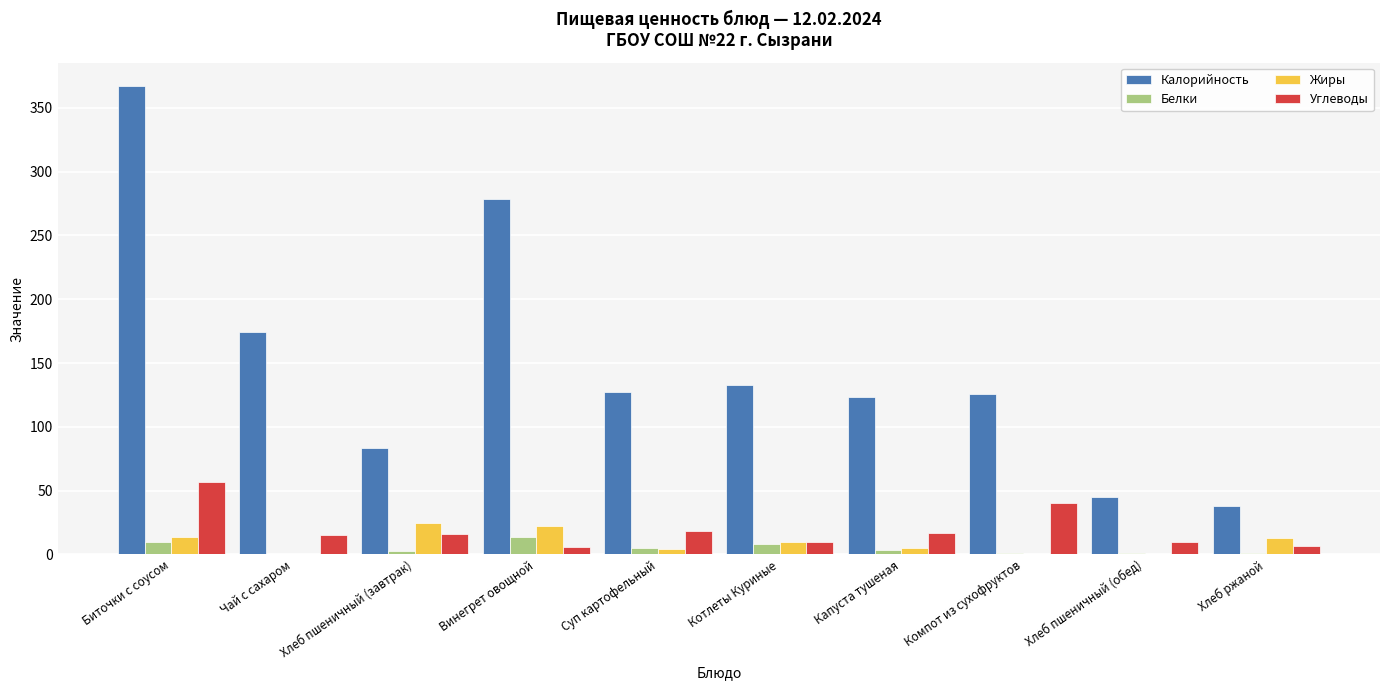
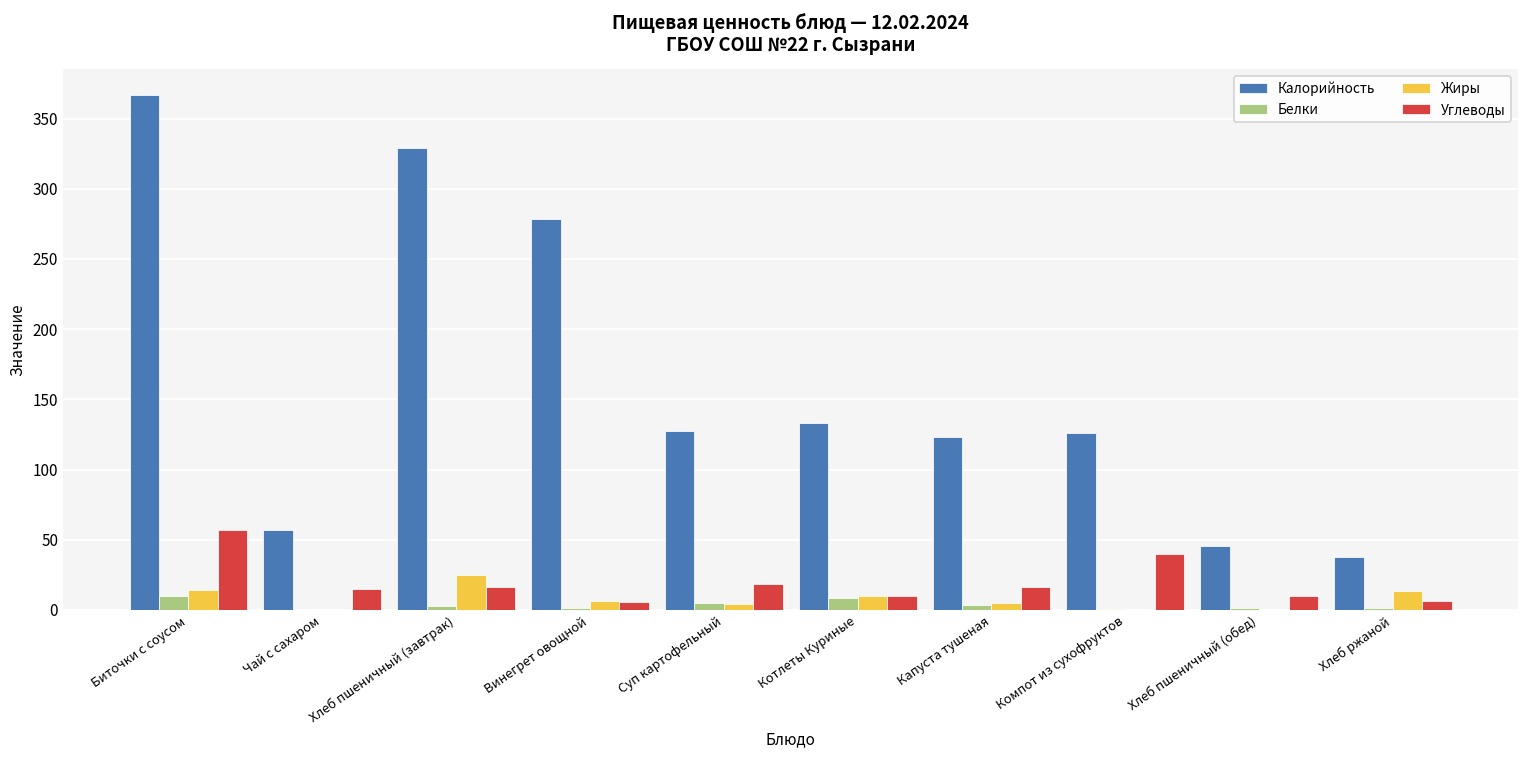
  {
    "Калорийность": {
      "Биточки с соусом": 367,
-     "Чай с сахаром": 174,
-     "Хлеб пшеничный (завтрак)": 83,
+     "Чай с сахаром": 57,
+     "Хлеб пшеничный (завтрак)": 329,
      "Винегрет овощной": 279,
      "Суп картофельный": 128,
      "Котлеты Куриные": 133,
      "Капуста тушеная": 123,
      "Компот из сухофруктов": 126,
      "Хлеб пшеничный (обед)": 45,
      "Хлеб ржаной": 38
    },
    "Белки": {
      "Биточки с соусом": 10,
      "Хлеб пшеничный (завтрак)": 3,
-     "Винегрет овощной": 13,
+     "Винегрет овощной": 1,
      "Суп картофельный": 5,
      "Котлеты Куриные": 8,
      "Капуста тушеная": 4
    },
    "Жиры": {
      "Биточки с соусом": 14,
      "Хлеб пшеничный (завтрак)": 25,
-     "Винегрет овощной": 22,
+     "Винегрет овощной": 6,
      "Суп картофельный": 4,
      "Котлеты Куриные": 10,
      "Капуста тушеная": 5,
      "Компот из сухофруктов": 0,
      "Хлеб ржаной": 13
    },
    "Углеводы": {
      "Биточки с соусом": 57,
      "Чай с сахаром": 15,
      "Хлеб пшеничный (завтрак)": 16,
      "Винегрет овощной": 5,
      "Суп картофельный": 19,
      "Котлеты Куриные": 10,
      "Капуста тушеная": 17,
      "Компот из сухофруктов": 40,
      "Хлеб пшеничный (обед)": 10,
      "Хлеб ржаной": 6
    }
  }
